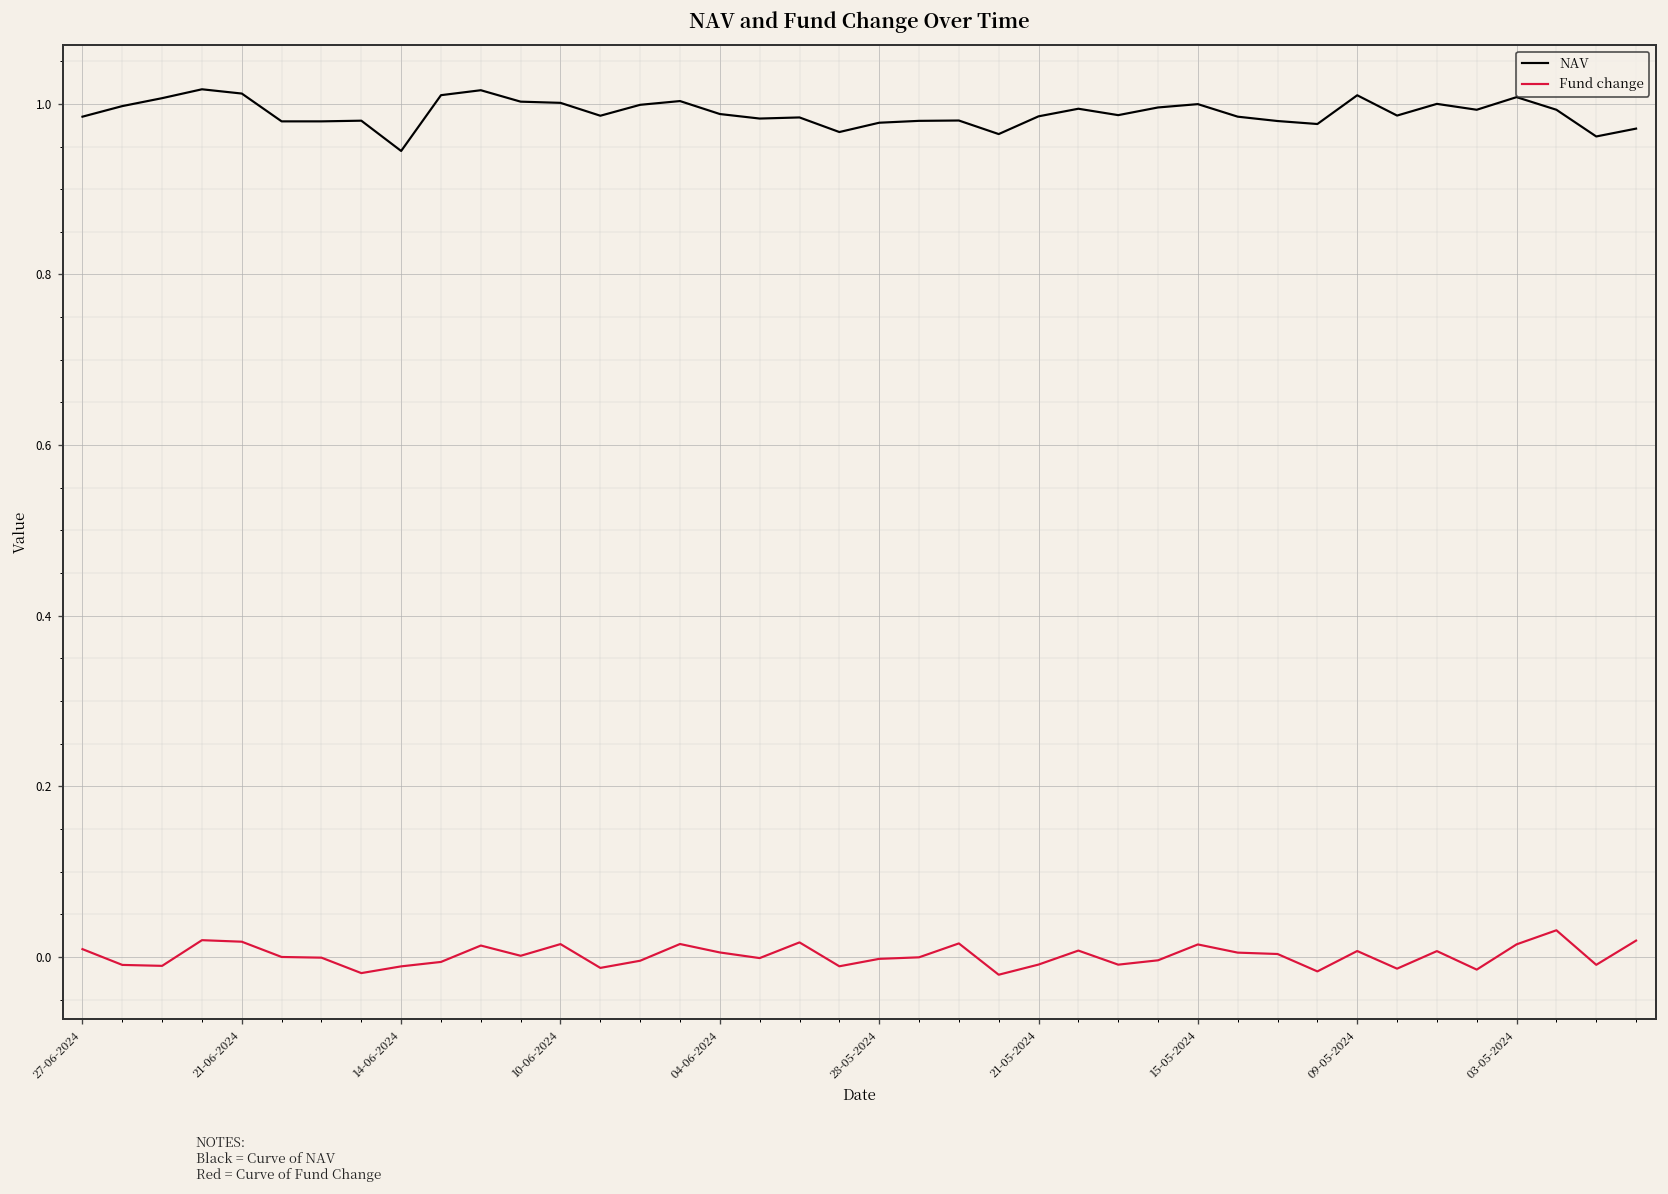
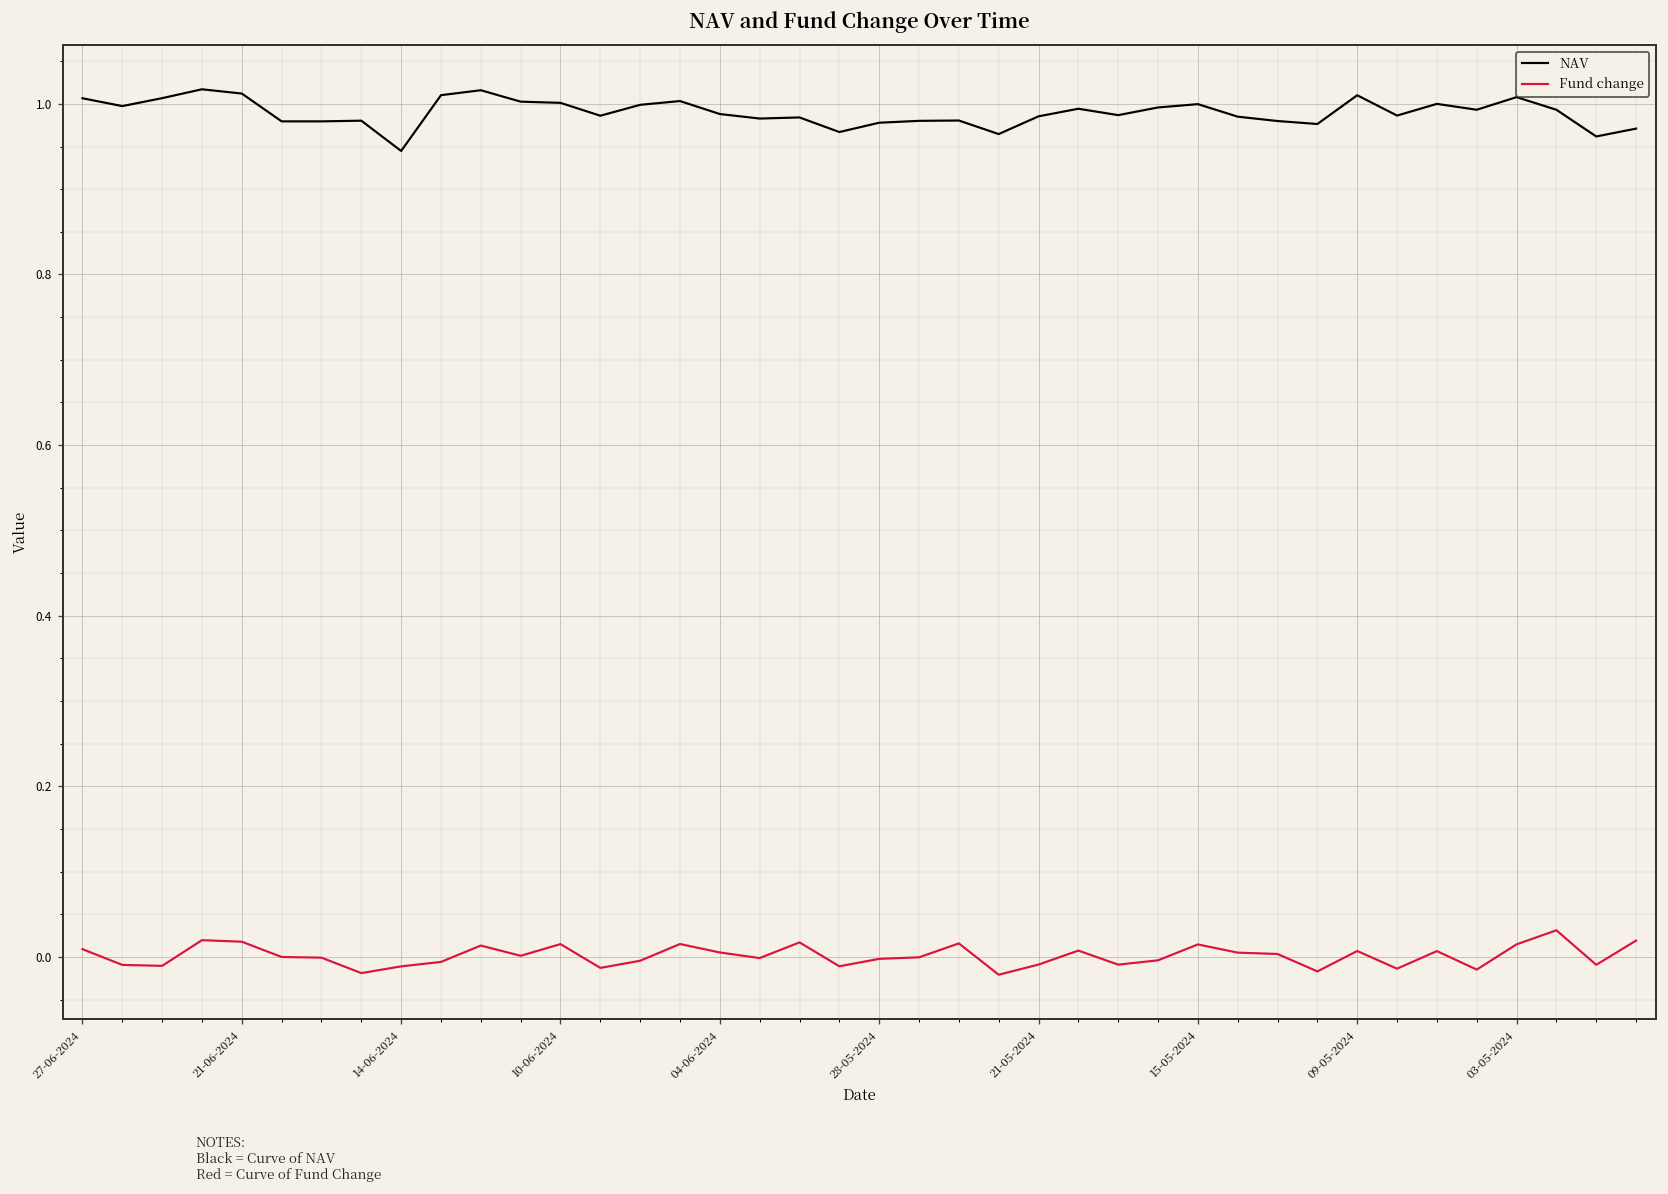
  {
    "NAV": {
-     "27-06-2024": 0.99,
+     "27-06-2024": 1.01,
      "21-06-2024": 1.01,
      "14-06-2024": 0.94,
      "10-06-2024": 1.00,
      "04-06-2024": 0.99,
      "28-05-2024": 0.98,
      "21-05-2024": 0.99,
      "15-05-2024": 1.00,
      "09-05-2024": 1.01
    },
    "Fund change": {
      "27-06-2024": 0.01,
      "21-06-2024": 0.02,
      "14-06-2024": -0.01,
      "10-06-2024": 0.02,
      "04-06-2024": 0.01,
      "28-05-2024": 0.00,
      "21-05-2024": -0.01,
      "15-05-2024": 0.01,
      "09-05-2024": 0.01,
      "03-05-2024": 0.01
    }
  }
